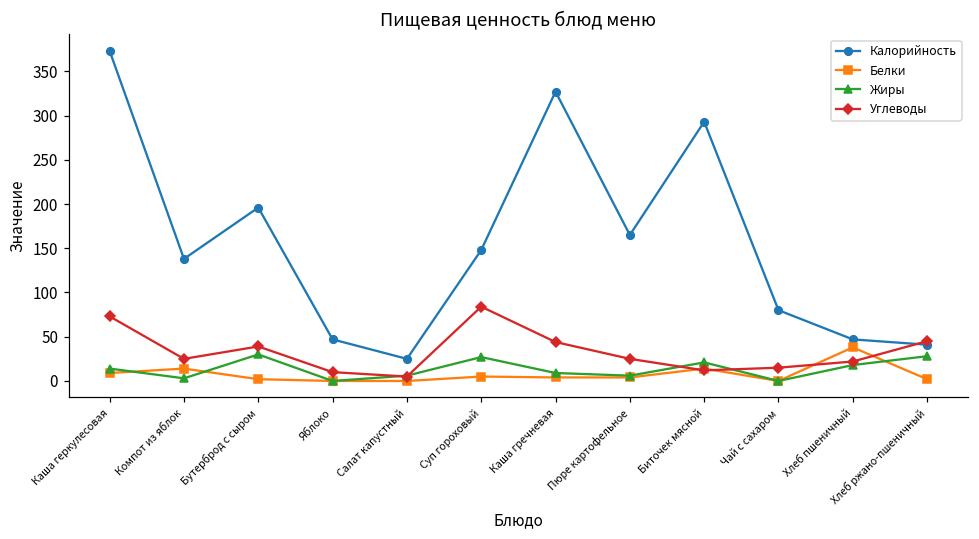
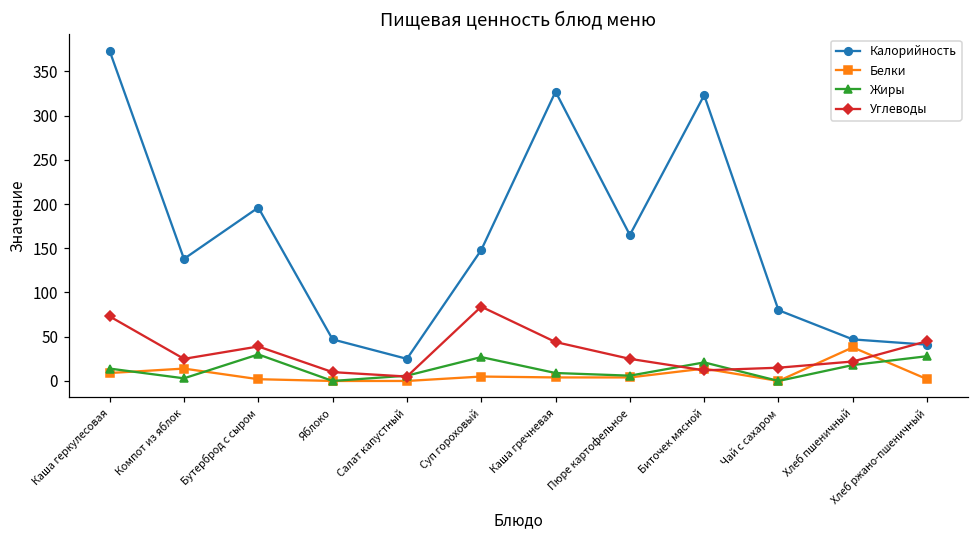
  {
    "Калорийность": {
      "Каша геркулесовая": 370,
      "Компот из яблок": 140,
      "Бутерброд с сыром": 200,
      "Яблоко": 50,
      "Салат капустный": 30,
      "Суп гороховый": 150,
      "Каша гречневая": 330,
      "Пюре картофельное": 170,
-     "Биточек мясной": 290,
+     "Биточек мясной": 320,
      "Чай с сахаром": 80,
      "Хлеб пшеничный": 50,
      "Хлеб ржано-пшеничный": 40
    },
    "Белки": {
      "Каша геркулесовая": 10,
      "Компот из яблок": 10,
      "Бутерброд с сыром": 0,
      "Салат капустный": 0,
      "Суп гороховый": 10,
      "Каша гречневая": 0,
      "Хлеб пшеничный": 40,
      "Хлеб ржано-пшеничный": 0
    },
    "Жиры": {
      "Каша геркулесовая": 10,
      "Компот из яблок": 0,
      "Бутерброд с сыром": 30,
      "Суп гороховый": 30,
      "Каша гречневая": 10,
      "Биточек мясной": 20,
      "Хлеб пшеничный": 20,
      "Хлеб ржано-пшеничный": 30
    },
    "Углеводы": {
      "Каша геркулесовая": 70,
      "Компот из яблок": 30,
      "Бутерброд с сыром": 40,
      "Яблоко": 10,
      "Суп гороховый": 80,
      "Каша гречневая": 40,
      "Пюре картофельное": 30,
      "Чай с сахаром": 20,
      "Хлеб пшеничный": 20,
      "Хлеб ржано-пшеничный": 50
    }
  }
